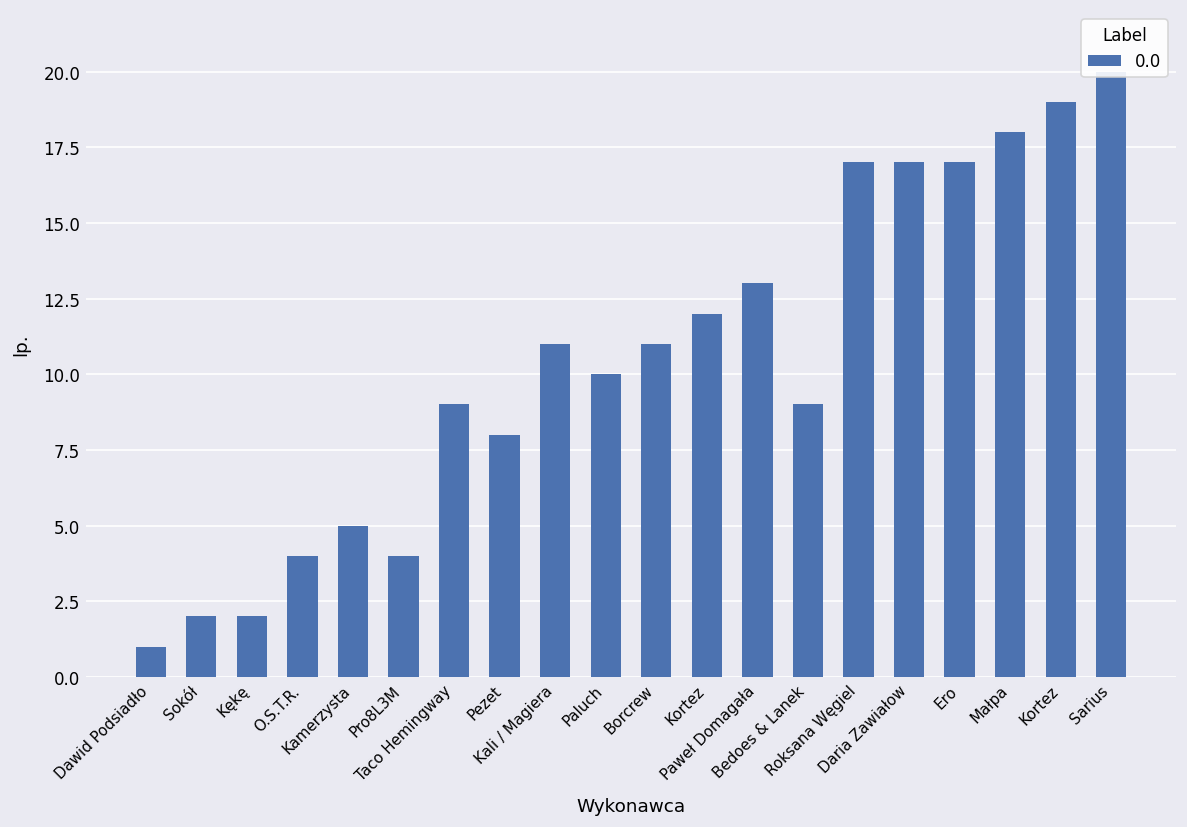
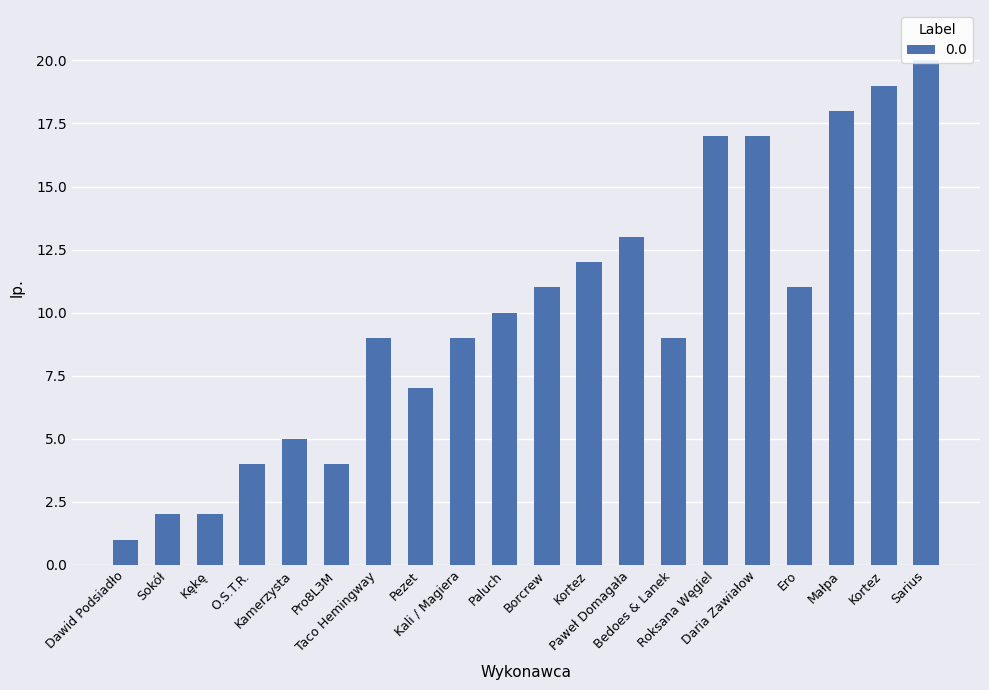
  {
    "Dawid Podsiadło": 1,
    "Sokół": 2,
    "Kękę": 2,
    "O.S.T.R.": 4,
    "Kamerzysta": 5,
    "Pro8L3M": 4,
    "Taco Hemingway": 9,
-   "Pezet": 8,
-   "Kali / Magiera": 11,
+   "Pezet": 7,
+   "Kali / Magiera": 9,
    "Paluch": 10,
    "Borcrew": 11,
    "Paweł Domagała": 13,
    "Bedoes & Lanek": 9,
    "Roksana Węgiel": 17,
    "Daria Zawiałow": 17,
-   "Ero": 17,
+   "Ero": 11,
    "Małpa": 18
  }
